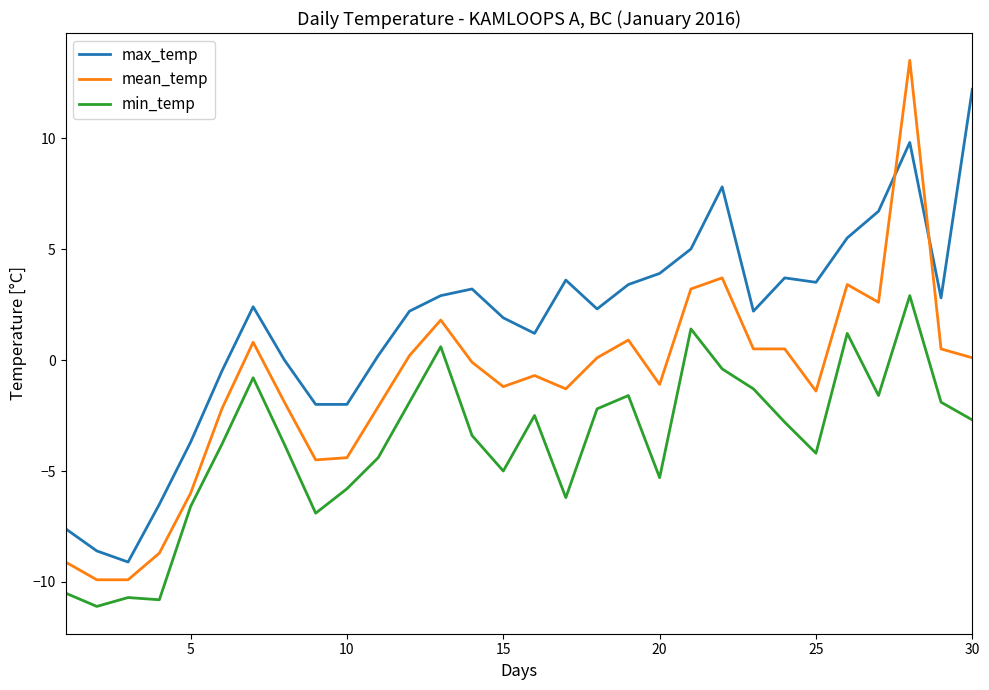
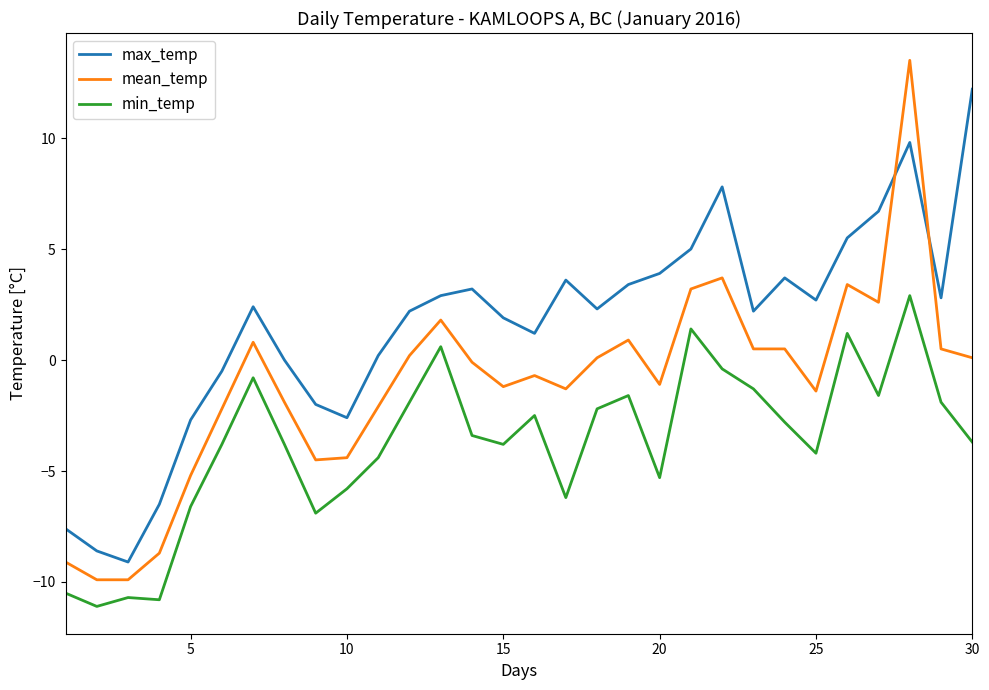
  {
    "max_temp": {
-     "5": -3.7,
-     "10": -2.0,
+     "5": -2.7,
+     "10": -2.6,
      "15": 1.9,
      "20": 3.9,
-     "25": 3.5,
+     "25": 2.7,
      "30": 12.2
    },
    "mean_temp": {
-     "5": -6.0,
+     "5": -5.2,
      "10": -4.4,
      "15": -1.2,
      "20": -1.1,
      "25": -1.4,
      "30": 0.1
    },
    "min_temp": {
      "5": -6.6,
      "10": -5.8,
-     "15": -5.0,
+     "15": -3.8,
      "20": -5.3,
      "25": -4.2,
-     "30": -2.7
+     "30": -3.7
    }
  }
